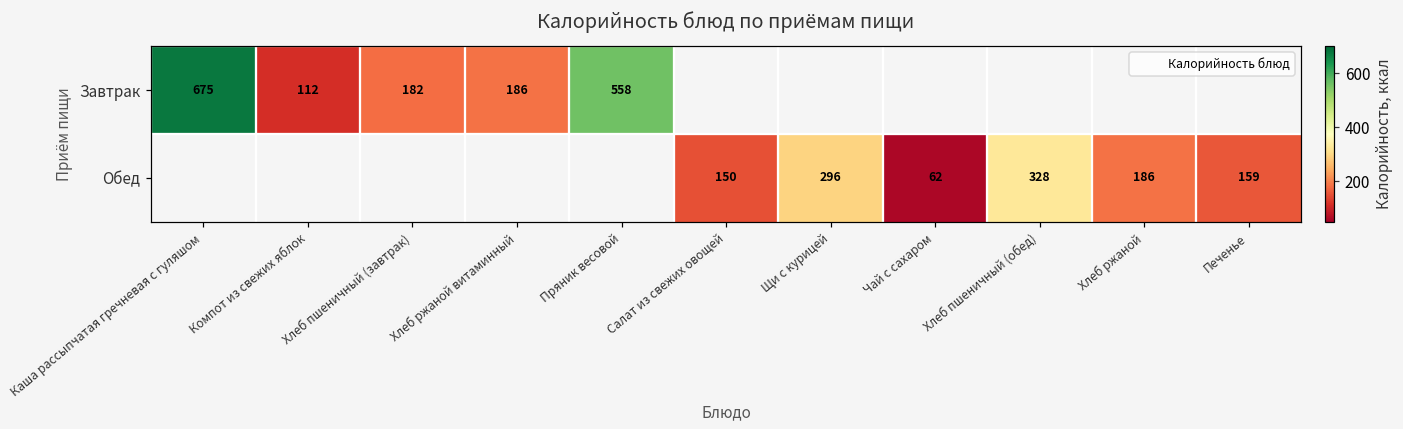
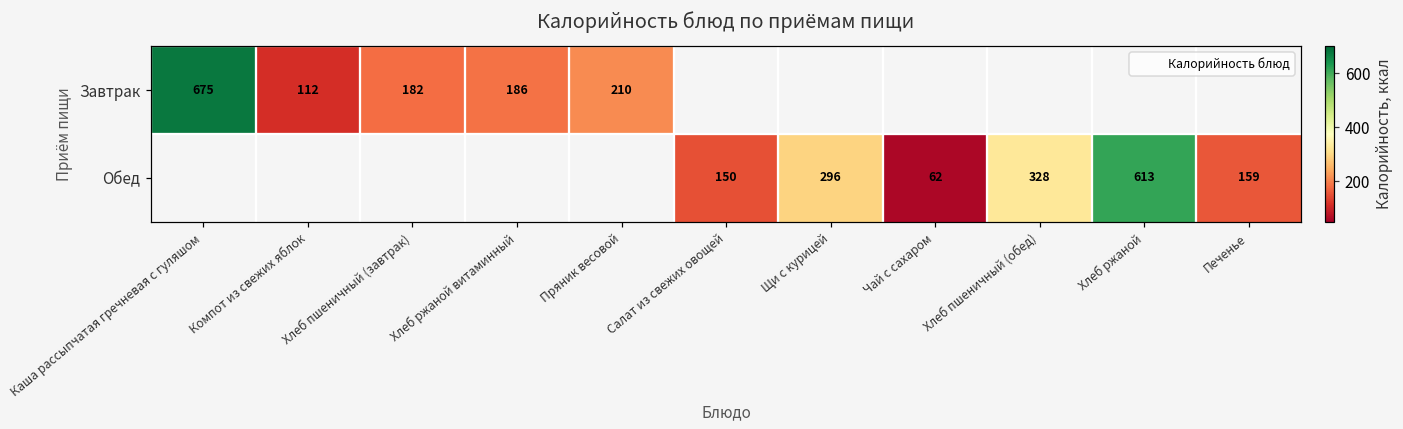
  {
    "Завтрак": {
      "Каша рассыпчатая гречневая с гуляшом": 675,
      "Компот из свежих яблок": 112,
      "Хлеб пшеничный (завтрак)": 182,
      "Хлеб ржаной витаминный": 186,
-     "Пряник весовой": 558
+     "Пряник весовой": 210
    },
    "Обед": {
      "Салат из свежих овощей": 150,
      "Щи с курицей": 296,
      "Чай с сахаром": 62,
      "Хлеб пшеничный (обед)": 328,
-     "Хлеб ржаной": 186,
+     "Хлеб ржаной": 613,
      "Печенье": 159
    }
  }
